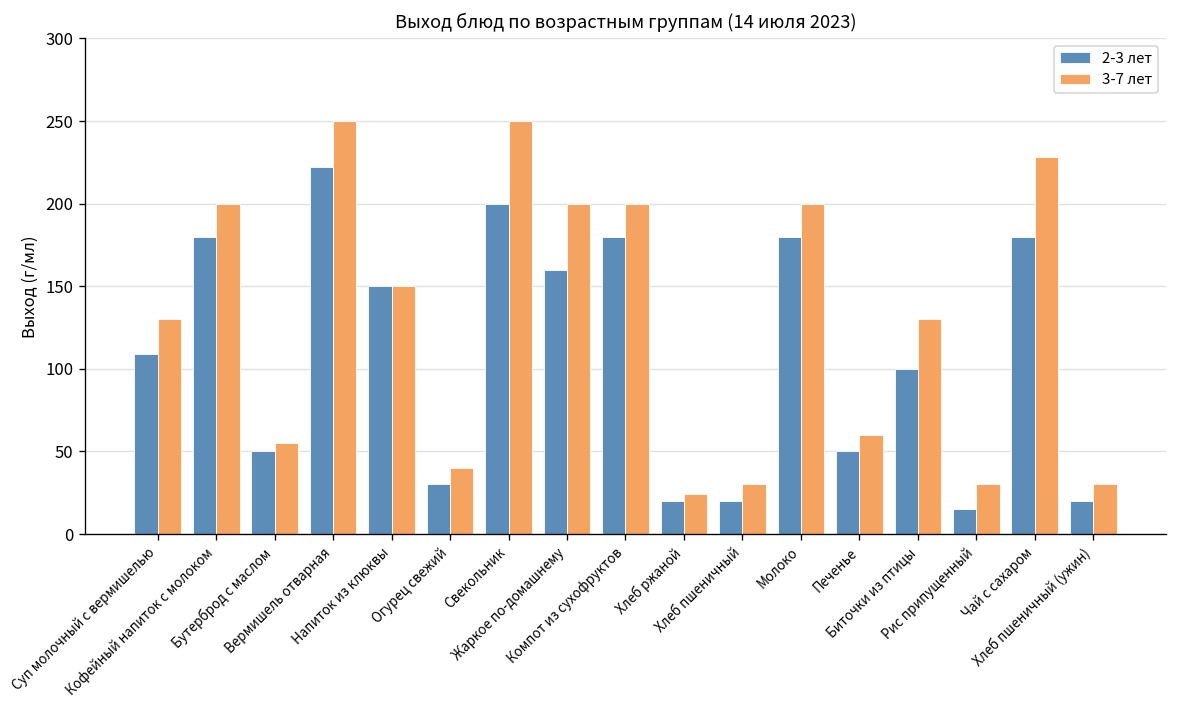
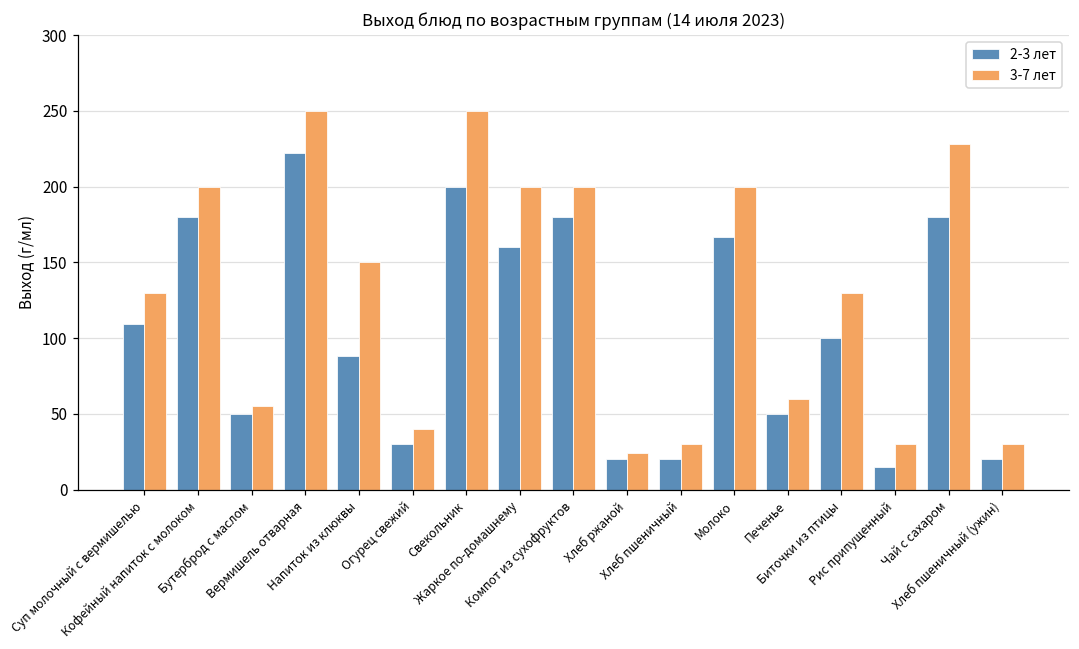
  {
    "2-3 лет": {
      "Суп молочный с вермишелью": 109,
      "Кофейный напиток с молоком": 180,
      "Бутерброд с маслом": 50,
      "Вермишель отварная": 222,
-     "Напиток из клюквы": 150,
+     "Напиток из клюквы": 88,
      "Огурец свежий": 30,
      "Свекольник": 200,
      "Жаркое по-домашнему": 160,
      "Компот из сухофруктов": 180,
      "Хлеб ржаной": 20,
      "Хлеб пшеничный": 20,
-     "Молоко": 180,
+     "Молоко": 167,
      "Печенье": 50,
      "Биточки из птицы": 100,
      "Рис припущенный": 15,
      "Чай с сахаром": 180,
      "Хлеб пшеничный (ужин)": 20
    },
    "3-7 лет": {
      "Суп молочный с вермишелью": 130,
      "Кофейный напиток с молоком": 200,
      "Бутерброд с маслом": 55,
      "Вермишель отварная": 250,
      "Напиток из клюквы": 150,
      "Огурец свежий": 40,
      "Свекольник": 250,
      "Жаркое по-домашнему": 200,
      "Компот из сухофруктов": 200,
      "Хлеб ржаной": 24,
      "Хлеб пшеничный": 30,
      "Молоко": 200,
      "Печенье": 60,
      "Биточки из птицы": 130,
      "Рис припущенный": 30,
      "Чай с сахаром": 228,
      "Хлеб пшеничный (ужин)": 30
    }
  }
